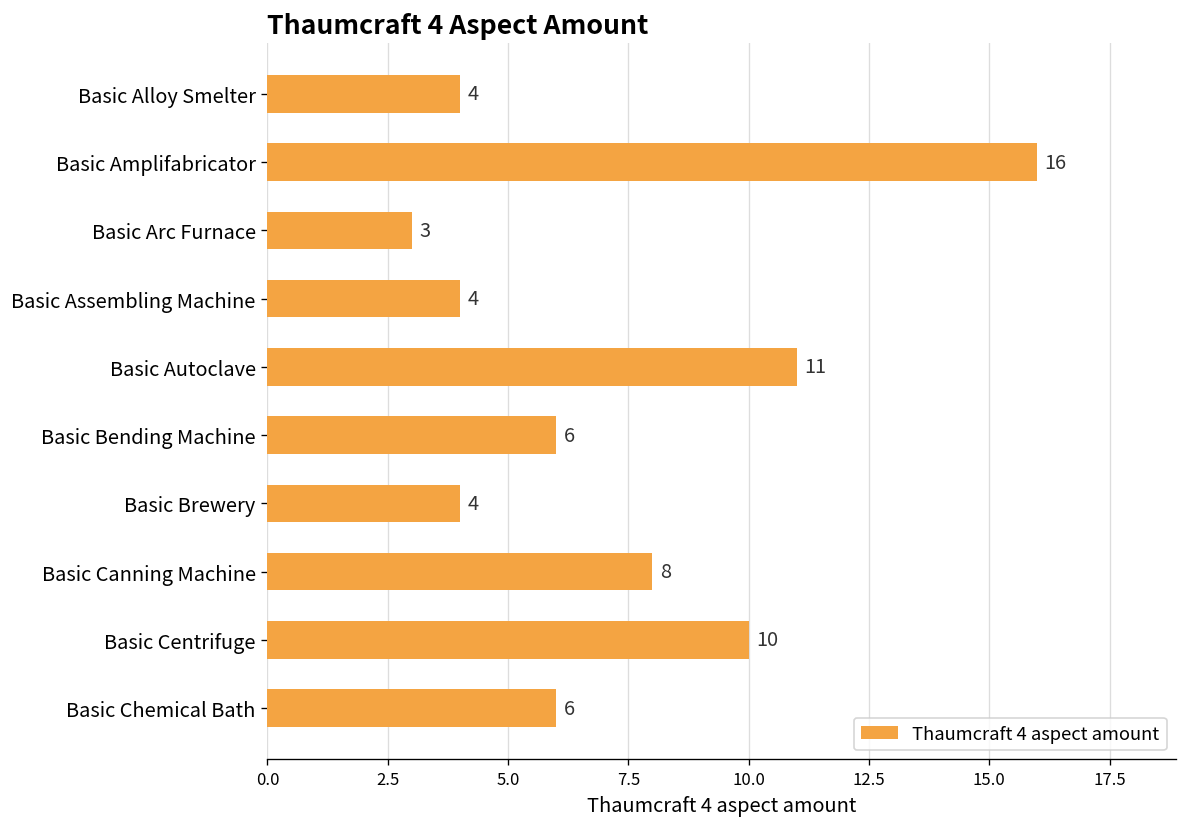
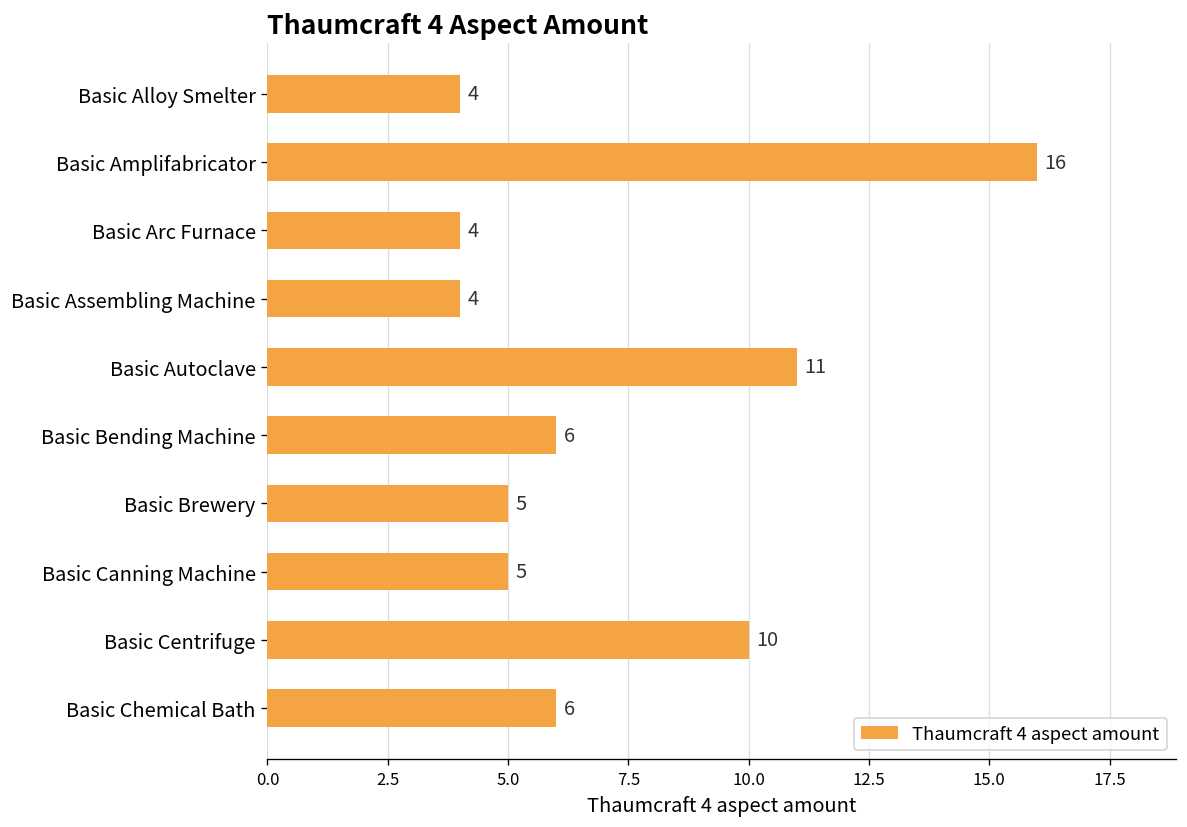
  {
    "Basic Alloy Smelter": 4,
    "Basic Amplifabricator": 16,
-   "Basic Arc Furnace": 3,
+   "Basic Arc Furnace": 4,
    "Basic Assembling Machine": 4,
    "Basic Autoclave": 11,
    "Basic Bending Machine": 6,
-   "Basic Brewery": 4,
-   "Basic Canning Machine": 8,
+   "Basic Brewery": 5,
+   "Basic Canning Machine": 5,
    "Basic Centrifuge": 10,
    "Basic Chemical Bath": 6
  }
